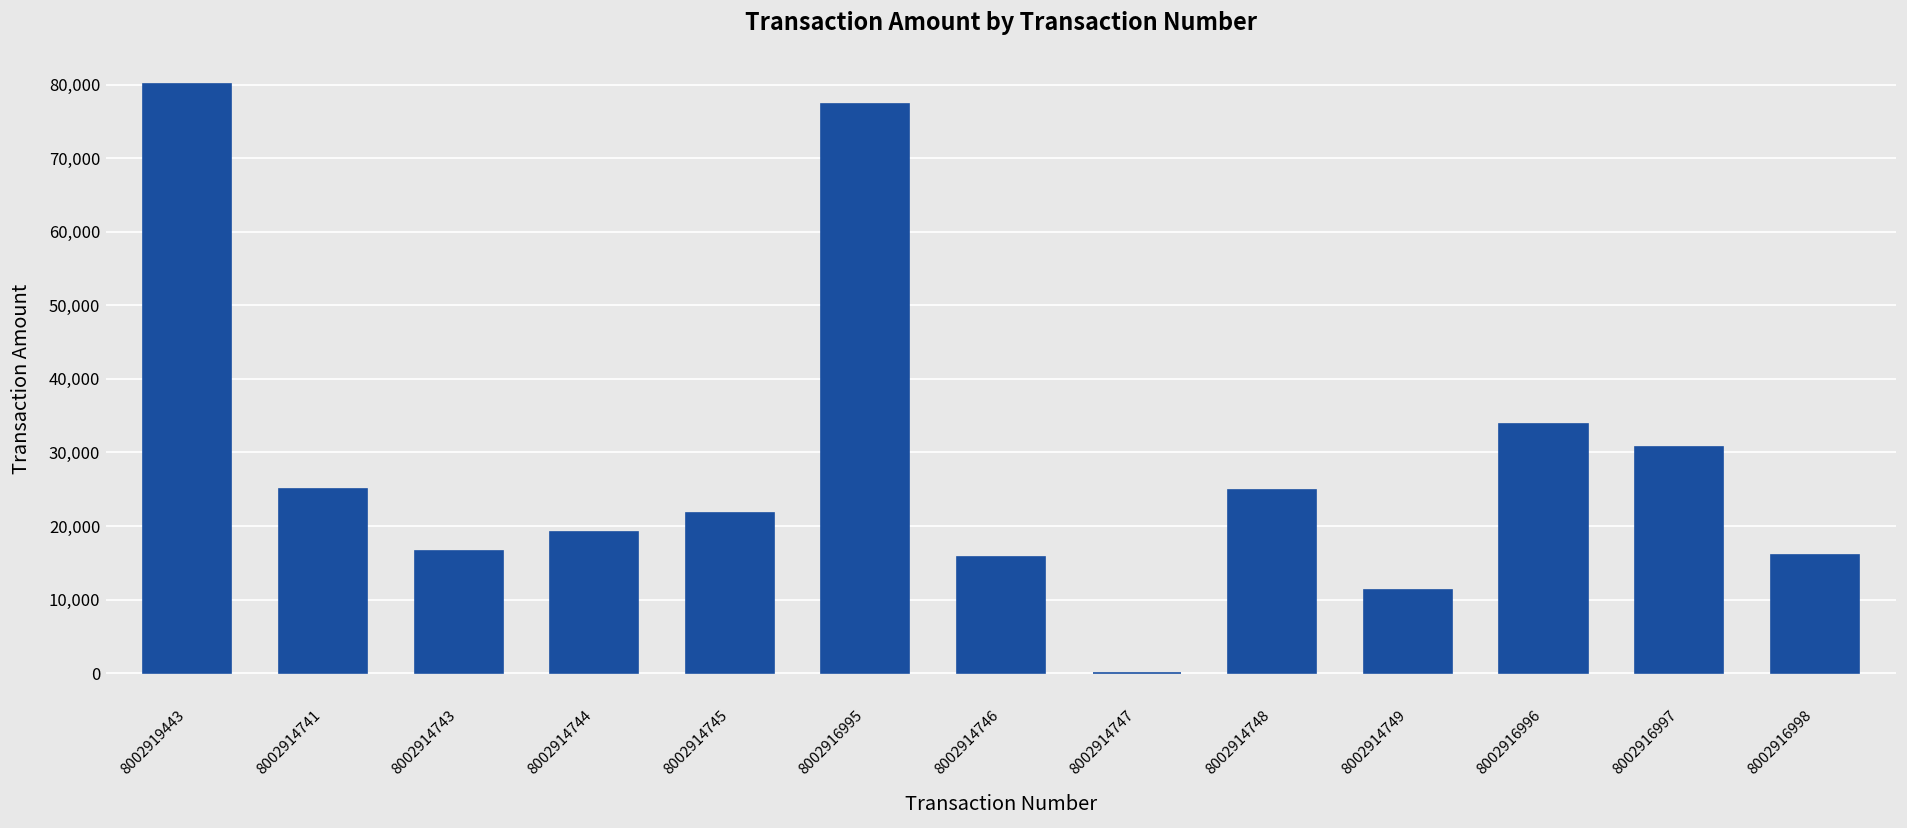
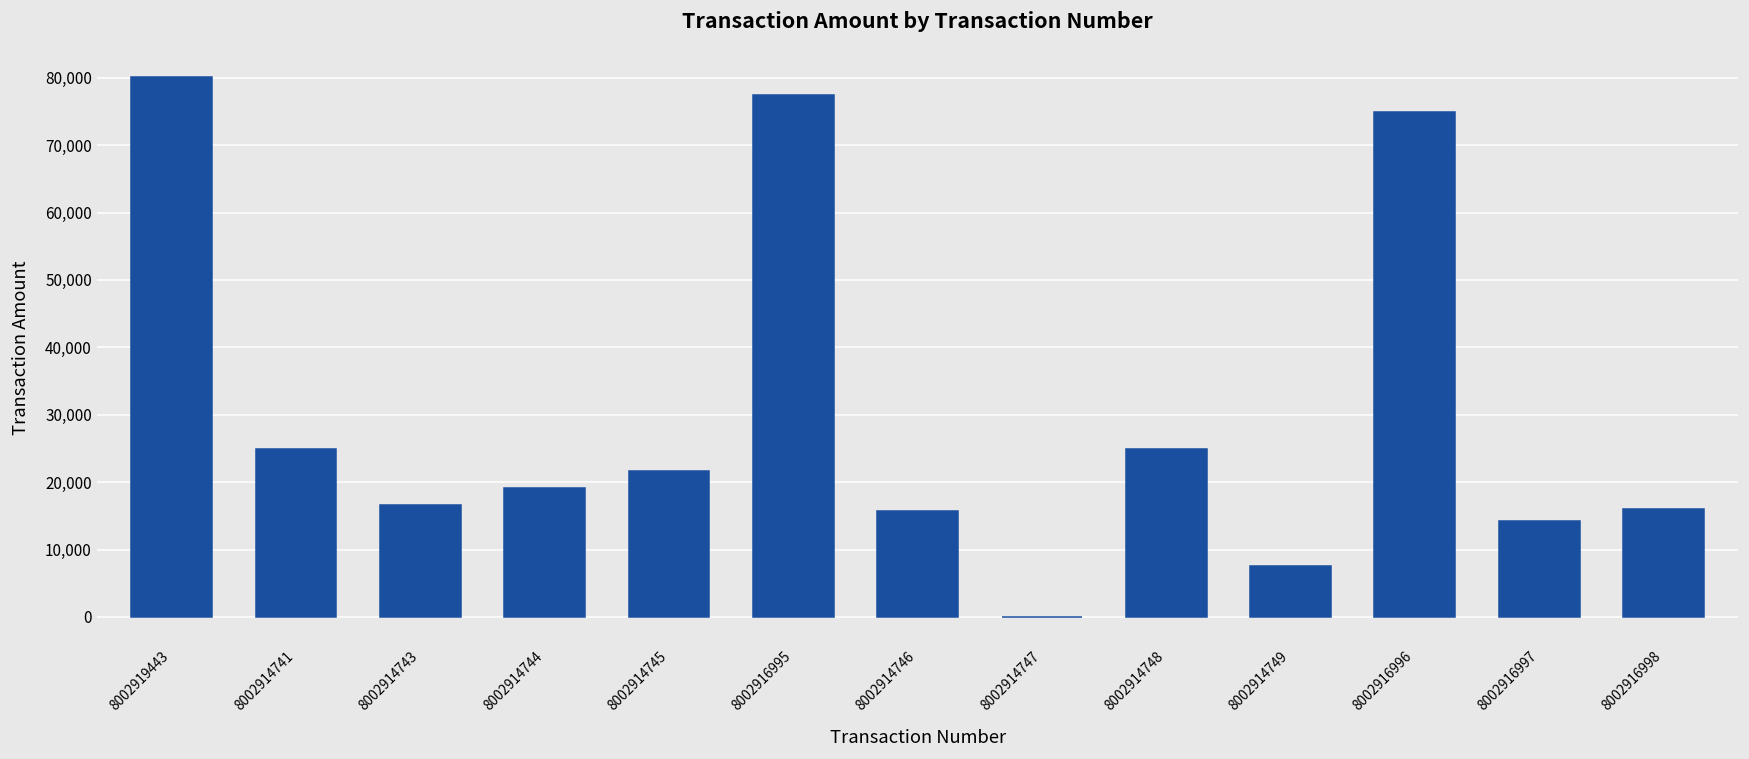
  {
    "8002919443": "80,000",
    "8002914741": "25,000",
    "8002914743": "17,000",
    "8002914744": "19,000",
    "8002914745": "22,000",
    "8002916995": "77,000",
    "8002914746": "16,000",
    "8002914748": "25,000",
-   "8002914749": "11,000",
-   "8002916996": "34,000",
-   "8002916997": "31,000",
+   "8002914749": "8,000",
+   "8002916996": "75,000",
+   "8002916997": "14,000",
    "8002916998": "16,000"
  }
